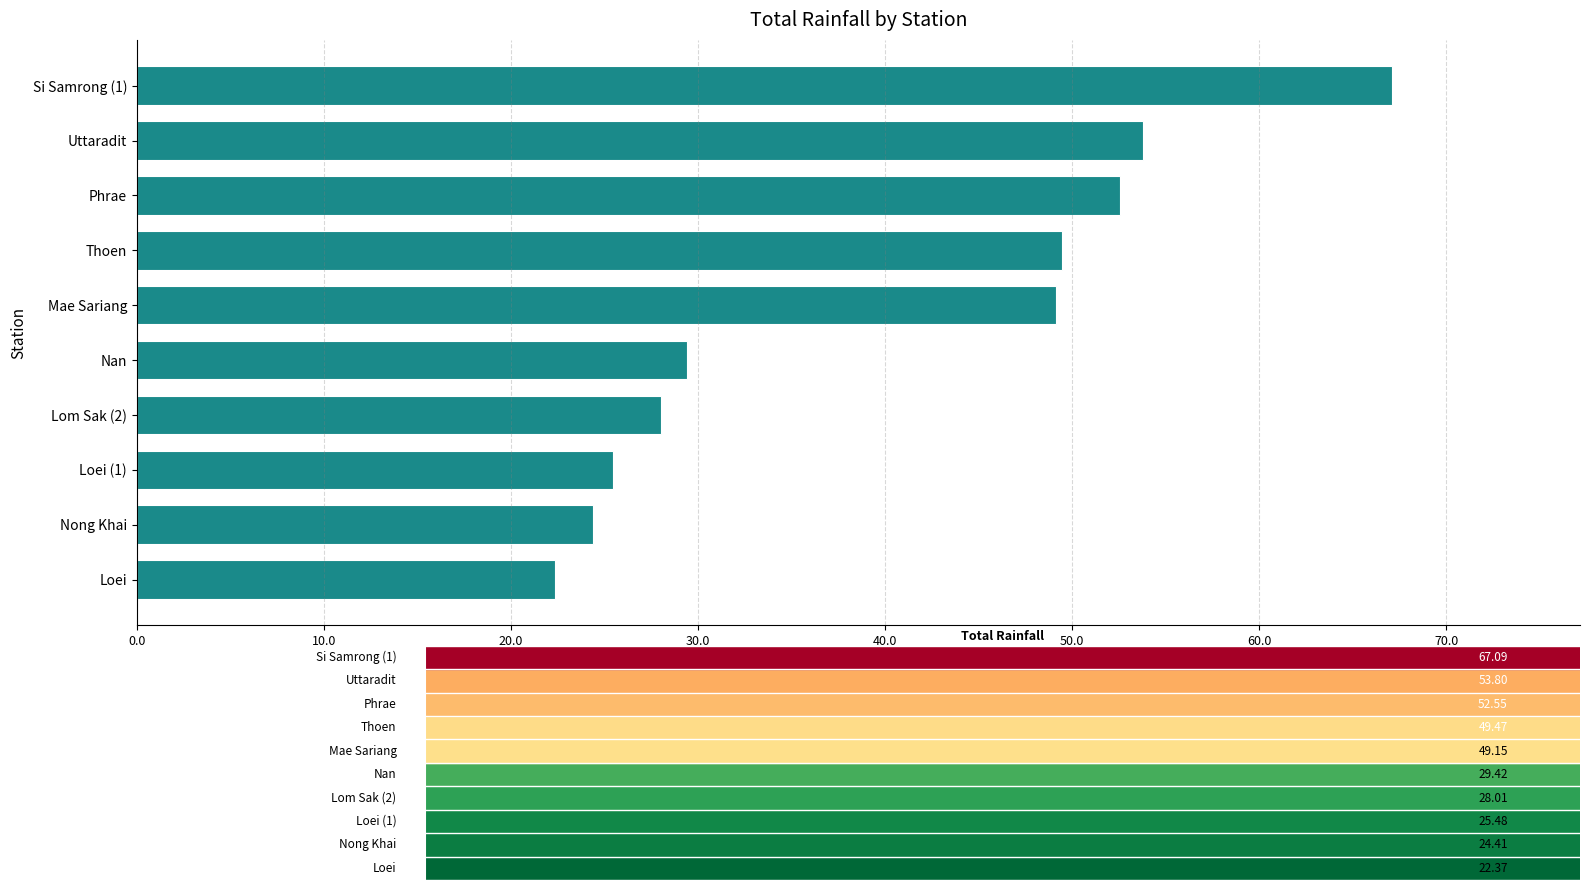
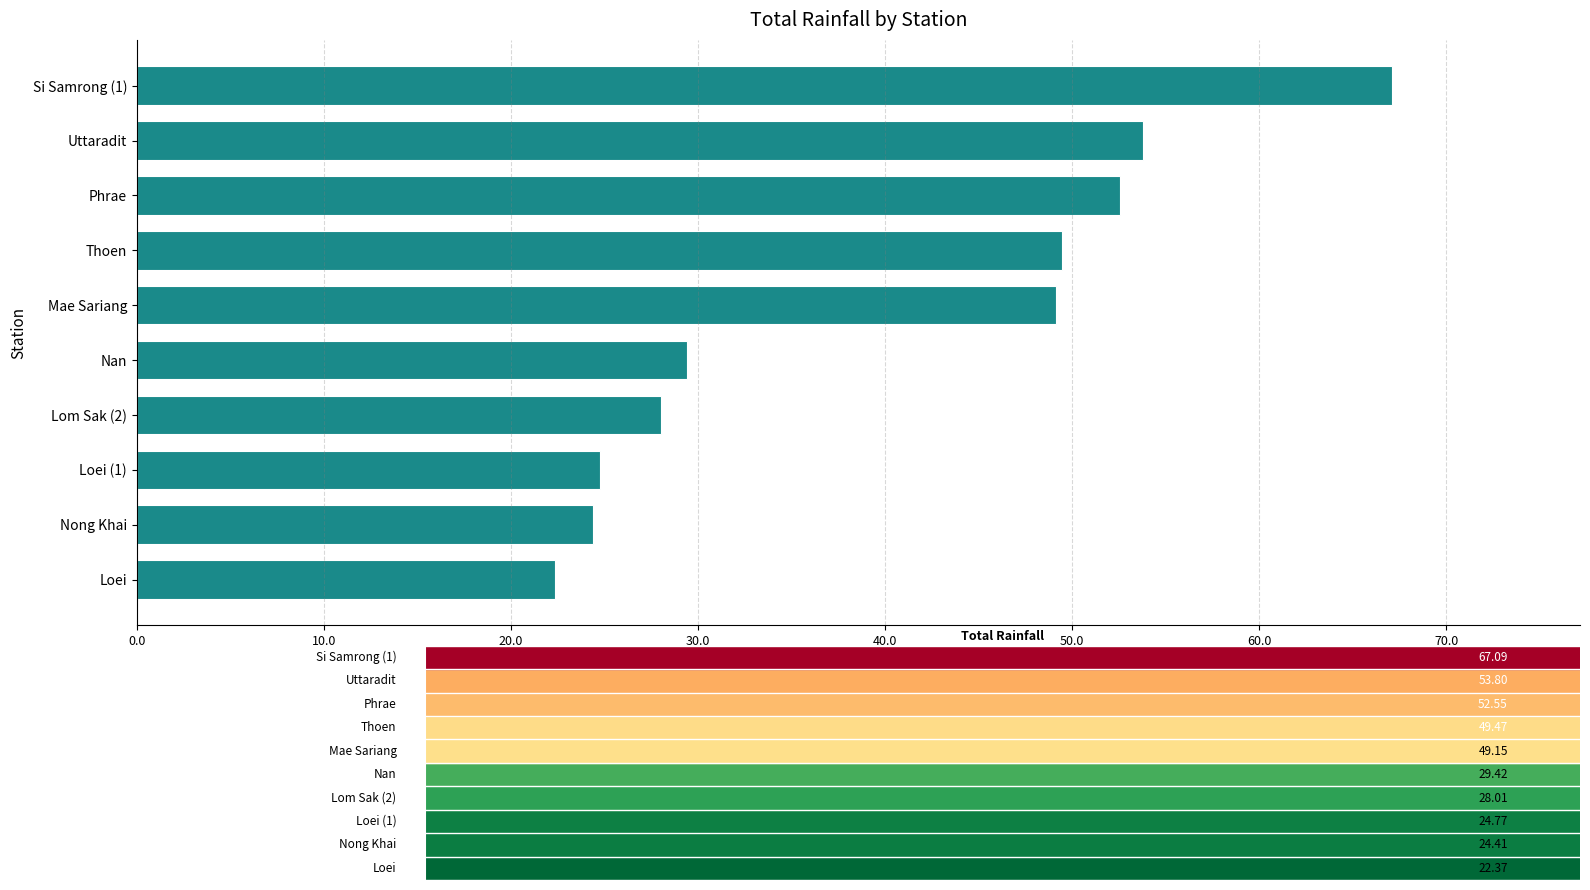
  {
-   "Loei (1)": 25.48
+   "Loei (1)": 24.77
  }
